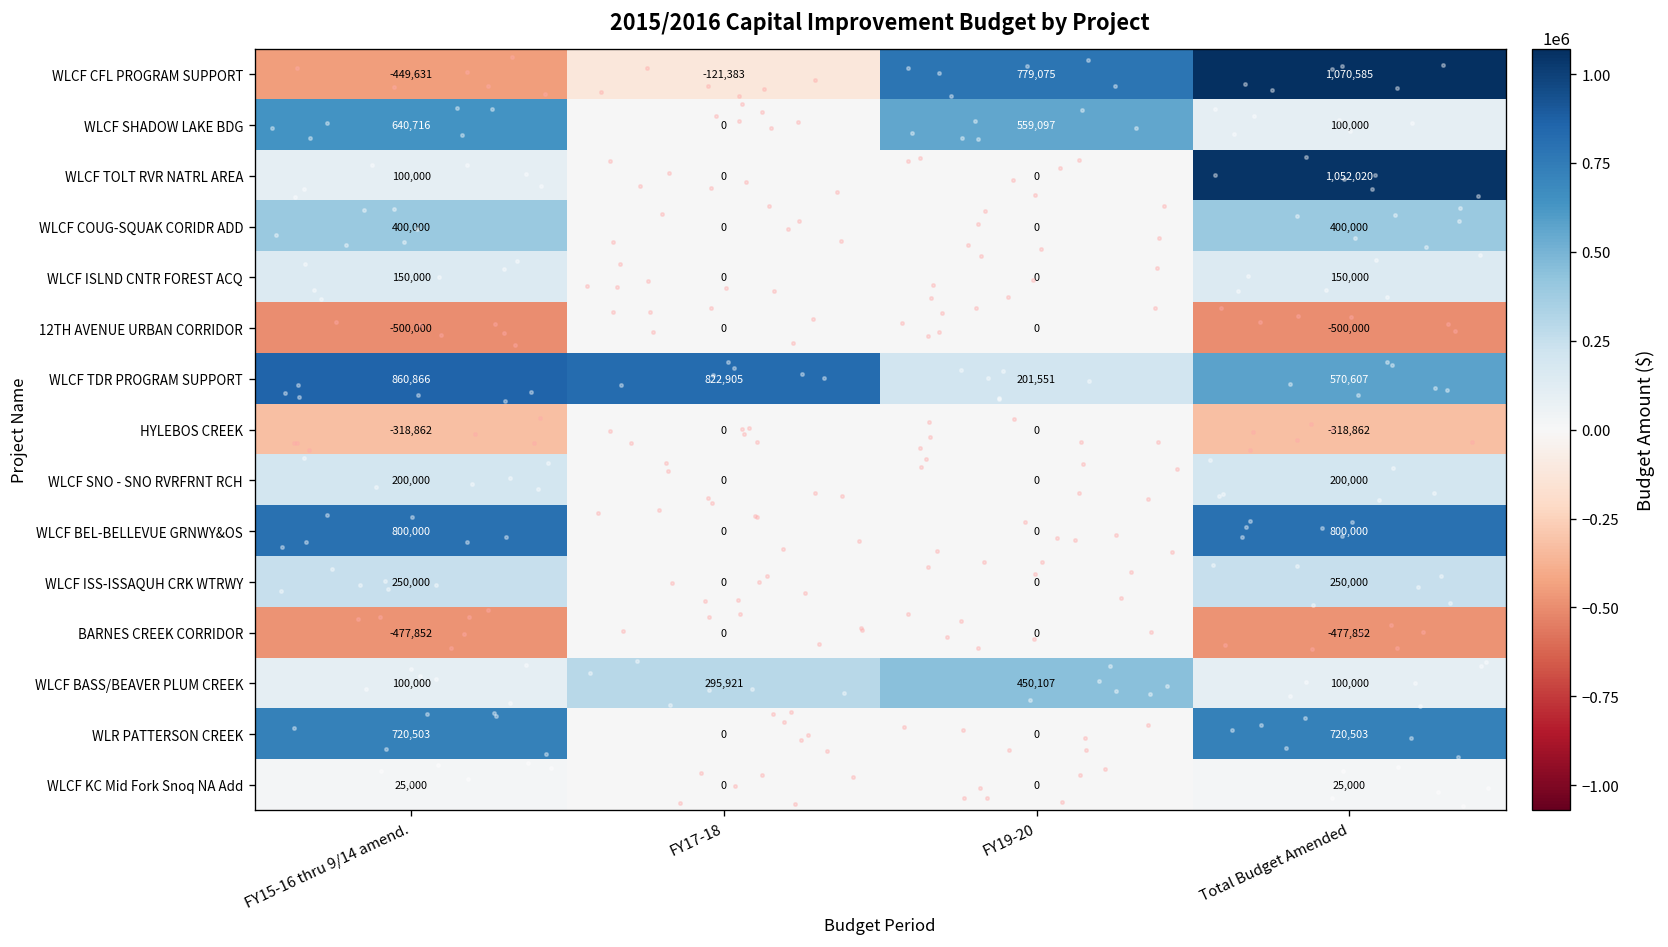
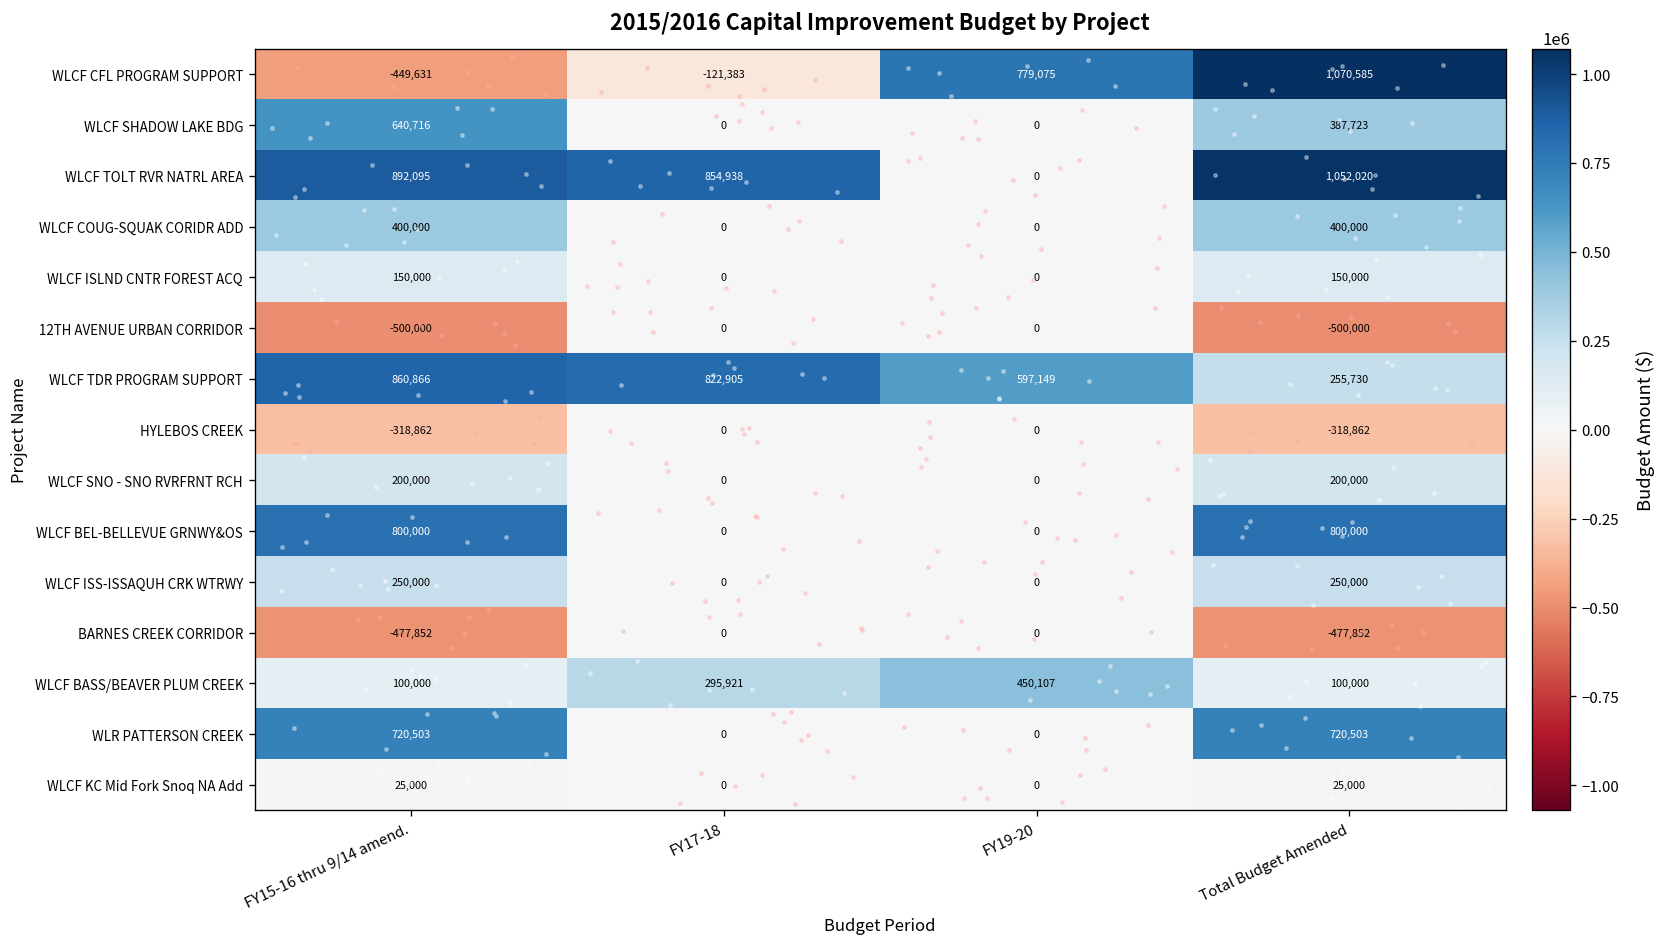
  {
    "WLCF CFL PROGRAM SUPPORT": {
      "FY15-16 thru 9/14 amend.": "-449,631",
      "FY17-18": "-121,383",
      "FY19-20": "779,075"
    },
    "WLCF SHADOW LAKE BDG": {
      "FY15-16 thru 9/14 amend.": "640,716",
      "FY17-18": "0",
-     "FY19-20": "559,097",
-     "Total Budget Amended": "100,000"
+     "FY19-20": "0",
+     "Total Budget Amended": "387,723"
    },
    "WLCF TOLT RVR NATRL AREA": {
-     "FY15-16 thru 9/14 amend.": "100,000",
-     "FY17-18": "0",
+     "FY15-16 thru 9/14 amend.": "892,095",
+     "FY17-18": "854,938",
      "FY19-20": "0"
    },
    "WLCF COUG-SQUAK CORIDR ADD": {
      "FY17-18": "0",
      "FY19-20": "0",
      "Total Budget Amended": "400,000"
    },
    "WLCF ISLND CNTR FOREST ACQ": {
      "FY15-16 thru 9/14 amend.": "150,000",
      "FY17-18": "0",
      "Total Budget Amended": "150,000"
    },
    "12TH AVENUE URBAN CORRIDOR": {
      "FY17-18": "0",
      "FY19-20": "0",
      "Total Budget Amended": "-500,000"
    },
    "WLCF TDR PROGRAM SUPPORT": {
      "FY15-16 thru 9/14 amend.": "860,866",
-     "FY19-20": "201,551",
-     "Total Budget Amended": "570,607"
+     "FY19-20": "597,149",
+     "Total Budget Amended": "255,730"
    },
    "HYLEBOS CREEK": {
      "FY15-16 thru 9/14 amend.": "-318,862",
      "FY17-18": "0",
      "FY19-20": "0"
    },
    "WLCF SNO - SNO RVRFRNT RCH": {
      "FY15-16 thru 9/14 amend.": "200,000",
      "FY17-18": "0",
      "FY19-20": "0",
      "Total Budget Amended": "200,000"
    },
    "WLCF BEL-BELLEVUE GRNWY&OS": {
      "FY15-16 thru 9/14 amend.": "800,000",
      "FY17-18": "0",
      "FY19-20": "0"
    },
    "WLCF ISS-ISSAQUH CRK WTRWY": {
      "FY15-16 thru 9/14 amend.": "250,000",
      "FY17-18": "0",
      "Total Budget Amended": "250,000"
    },
    "BARNES CREEK CORRIDOR": {
      "FY15-16 thru 9/14 amend.": "-477,852",
      "FY17-18": "0"
    },
    "WLCF BASS/BEAVER PLUM CREEK": {
      "FY19-20": "450,107",
      "Total Budget Amended": "100,000"
    },
    "WLR PATTERSON CREEK": {
      "FY15-16 thru 9/14 amend.": "720,503",
      "FY17-18": "0",
      "FY19-20": "0",
      "Total Budget Amended": "720,503"
    },
    "WLCF KC Mid Fork Snoq NA Add": {
      "FY17-18": "0",
      "FY19-20": "0",
      "Total Budget Amended": "25,000"
    }
  }
